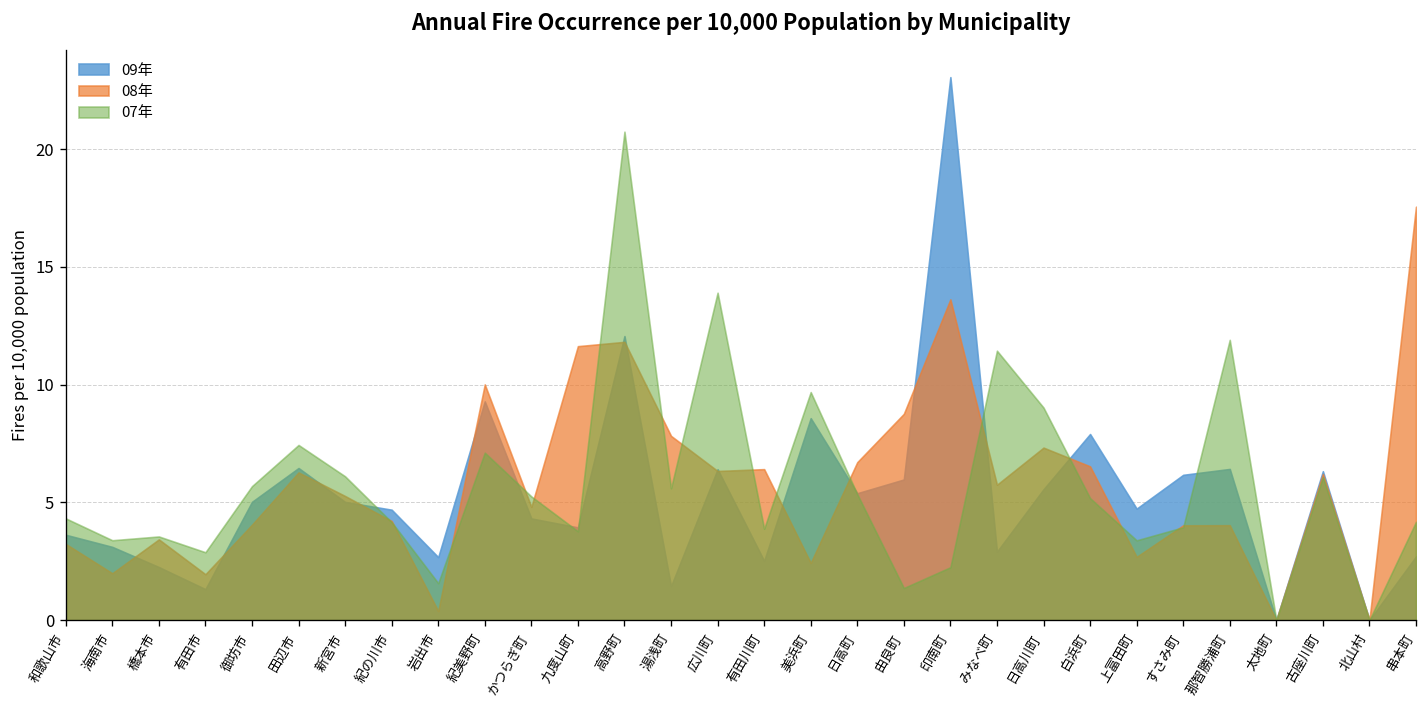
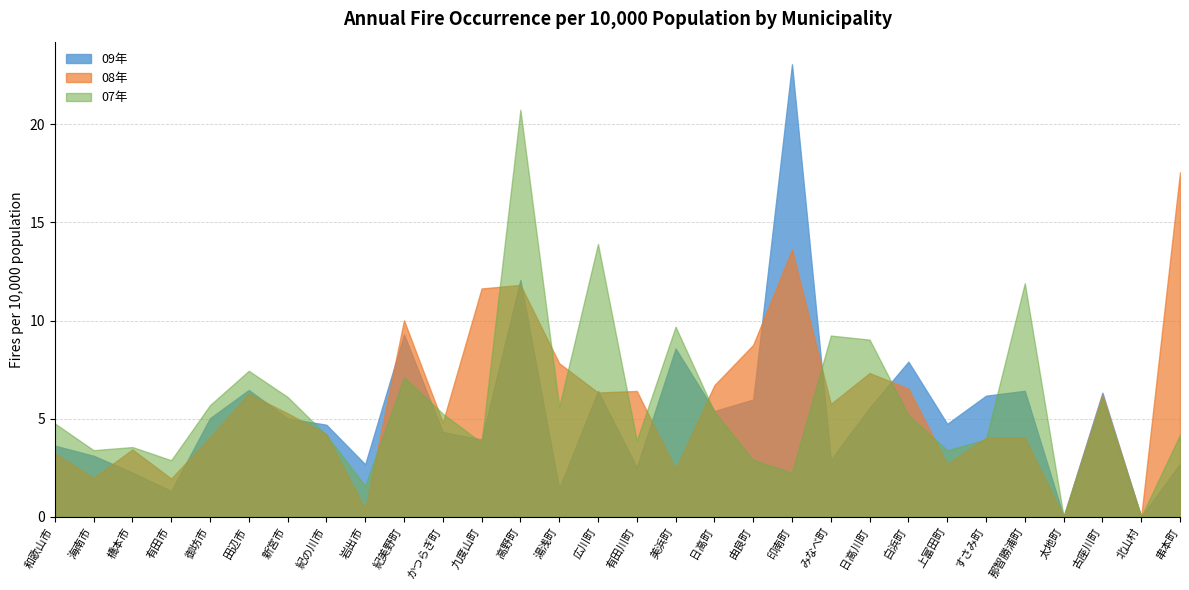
  {
    "09年": {
      "和歌山市": 3.6,
      "海南市": 3.1,
      "橋本市": 2.3,
      "有田市": 1.3,
      "御坊市": 5.0,
      "田辺市": 6.5,
      "新宮市": 5.0,
      "紀の川市": 4.7,
      "岩出市": 2.7,
      "紀美野町": 9.3,
      "かつらぎ町": 4.3,
      "九度山町": 3.9,
      "高野町": 12.1,
      "湯浅町": 1.4,
      "有田川町": 2.5,
      "美浜町": 8.6,
      "由良町": 6.0,
      "印南町": 23.1,
      "みなべ町": 2.9,
      "日高川町": 5.6,
      "白浜町": 7.9,
      "上富田町": 4.7,
      "すさみ町": 6.2,
      "那智勝浦町": 6.4,
      "串本町": 2.7
    },
    "08年": {
      "和歌山市": 3.2,
      "海南市": 2.0,
      "有田市": 1.9,
      "御坊市": 4.1,
      "田辺市": 6.3,
      "新宮市": 5.3,
      "岩出市": 0.4,
      "紀美野町": 10.0,
      "かつらぎ町": 4.8,
      "九度山町": 11.6,
      "高野町": 11.8,
      "湯浅町": 7.8,
      "有田川町": 6.4,
      "美浜町": 2.4,
      "日高町": 6.7,
      "由良町": 8.8,
      "印南町": 13.6,
      "みなべ町": 5.7,
      "日高川町": 7.3,
      "白浜町": 6.5,
      "上富田町": 2.7,
      "那智勝浦町": 4.0,
      "串本町": 17.6
    },
    "07年": {
-     "和歌山市": 4.3,
+     "和歌山市": 4.8,
      "海南市": 3.4,
      "有田市": 2.9,
      "御坊市": 5.7,
      "田辺市": 7.4,
      "新宮市": 6.1,
      "岩出市": 1.6,
      "紀美野町": 7.1,
      "かつらぎ町": 5.3,
      "九度山町": 3.8,
      "高野町": 20.7,
      "湯浅町": 5.6,
      "広川町": 13.9,
      "有田川町": 3.9,
      "美浜町": 9.7,
-     "由良町": 1.4,
+     "由良町": 2.9,
      "印南町": 2.2,
-     "みなべ町": 11.4,
+     "みなべ町": 9.2,
      "日高川町": 9.0,
      "白浜町": 5.2,
      "上富田町": 3.4,
      "那智勝浦町": 11.9,
      "古座川町": 6.1,
      "串本町": 4.2
    }
  }
